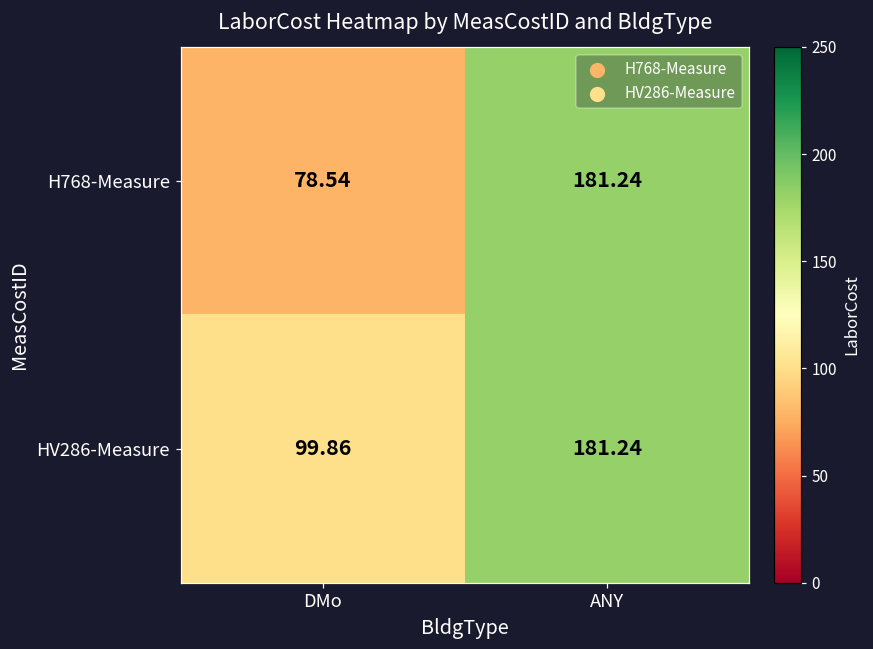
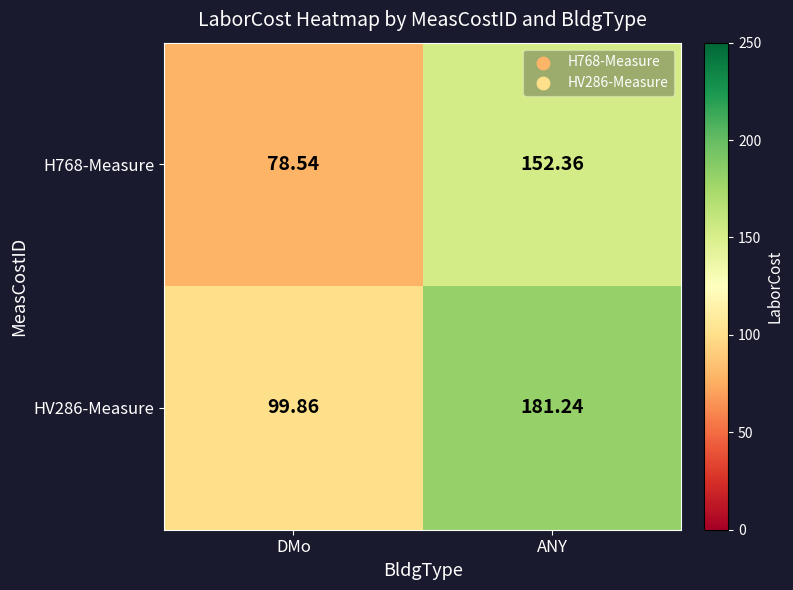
  {
    "H768-Measure": {
      "DMo": 78.54,
-     "ANY": 181.24
+     "ANY": 152.36
    },
    "HV286-Measure": {
      "DMo": 99.86,
      "ANY": 181.24
    }
  }
